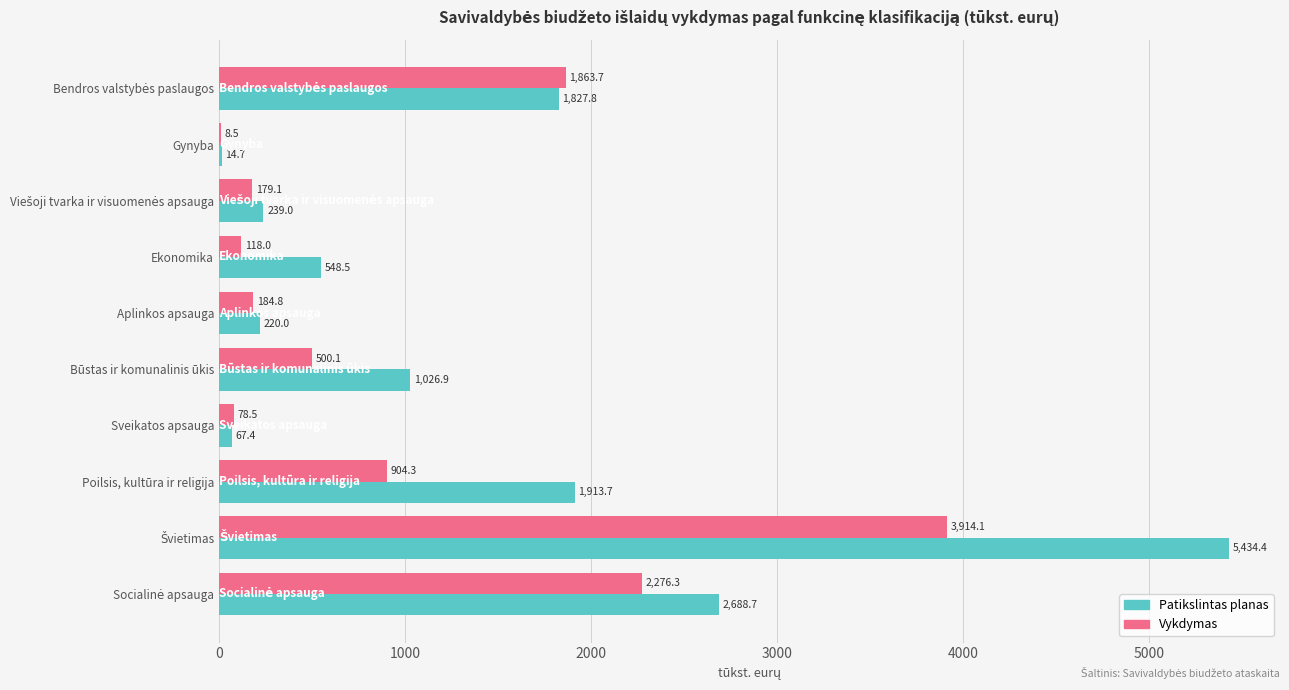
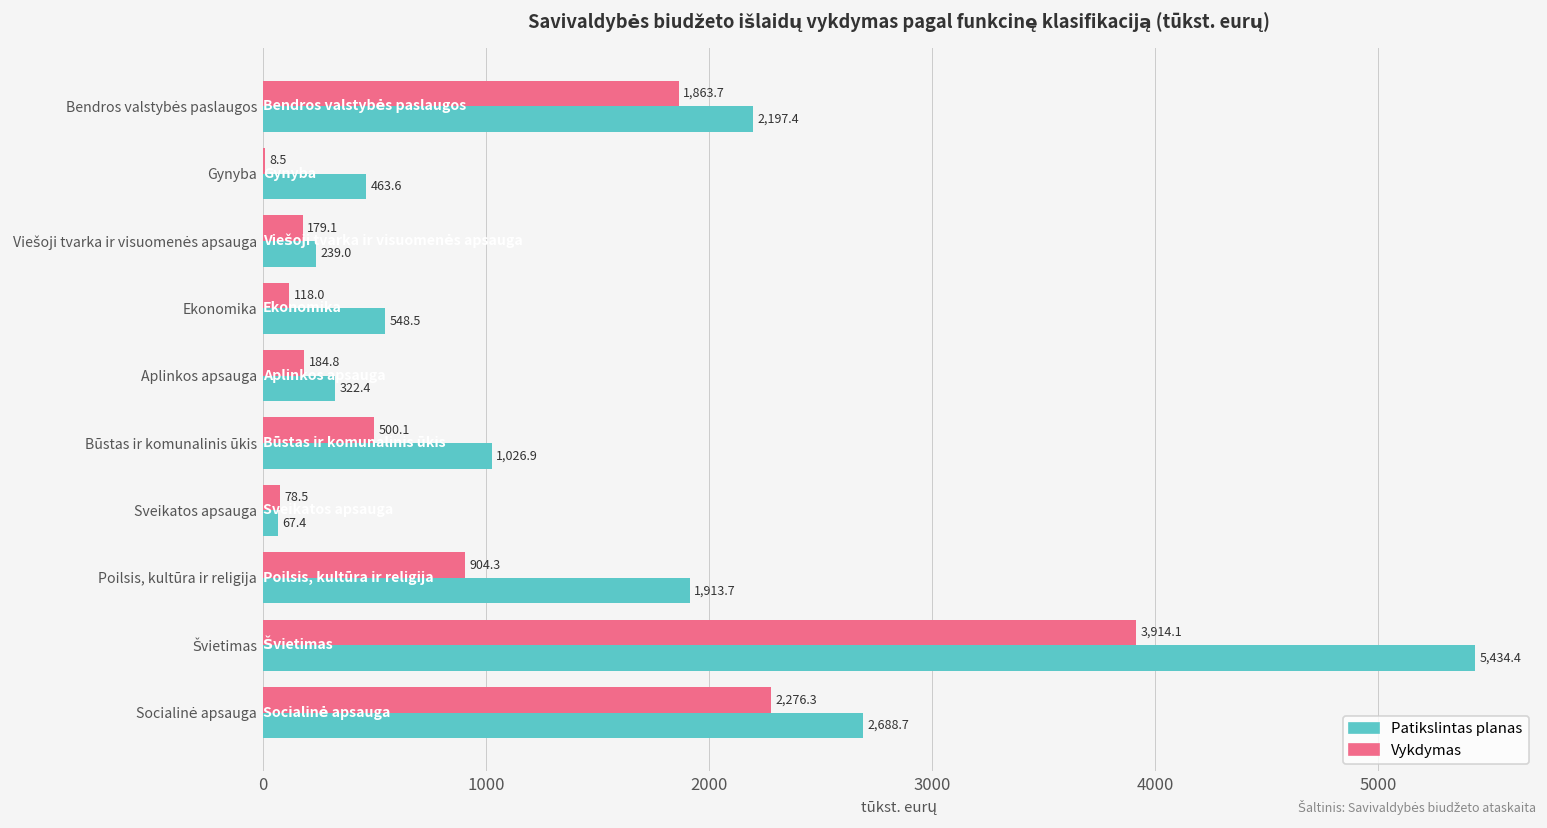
  {
    "Patikslintas planas": {
-     "Bendros valstybės paslaugos": "1,827.8",
-     "Gynyba": "14.7",
+     "Bendros valstybės paslaugos": "2,197.4",
+     "Gynyba": "463.6",
      "Ekonomika": "548.5",
-     "Aplinkos apsauga": "220",
+     "Aplinkos apsauga": "320",
      "Būstas ir komunalinis ūkis": "1,026.9",
      "Poilsis, kultūra ir religija": "1,913.7",
      "Švietimas": "5,434.4",
      "Socialinė apsauga": "2,688.7"
    },
    "Vykdymas": {
      "Bendros valstybės paslaugos": "1,863.7",
      "Poilsis, kultūra ir religija": "904.3",
      "Švietimas": "3,914.1",
      "Socialinė apsauga": "2,276.3"
    }
  }
